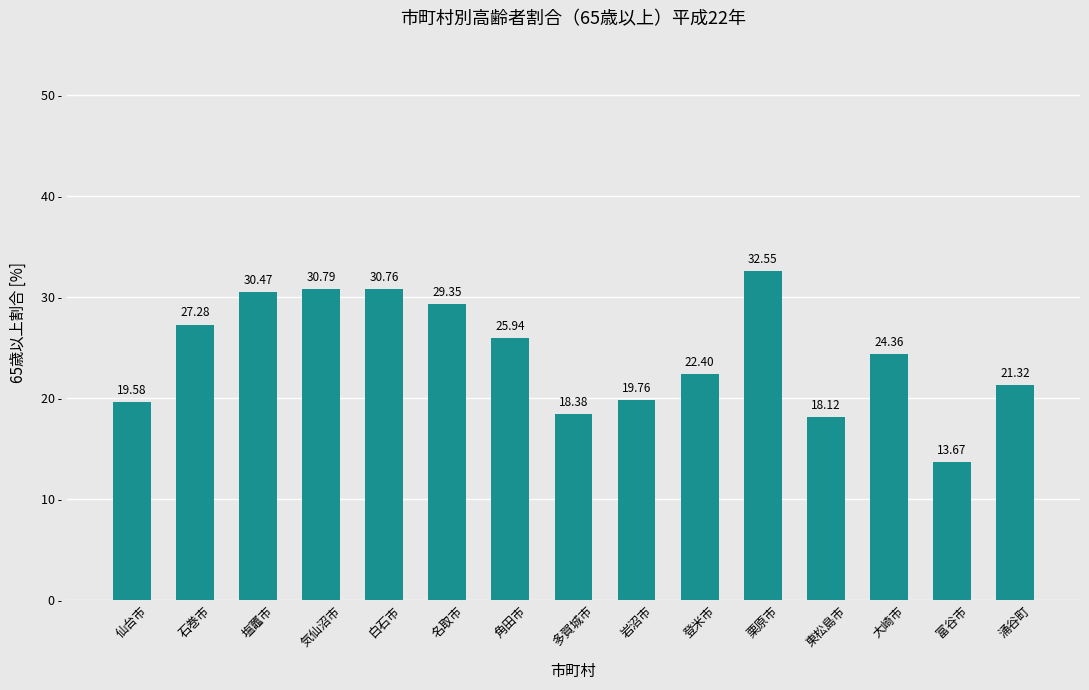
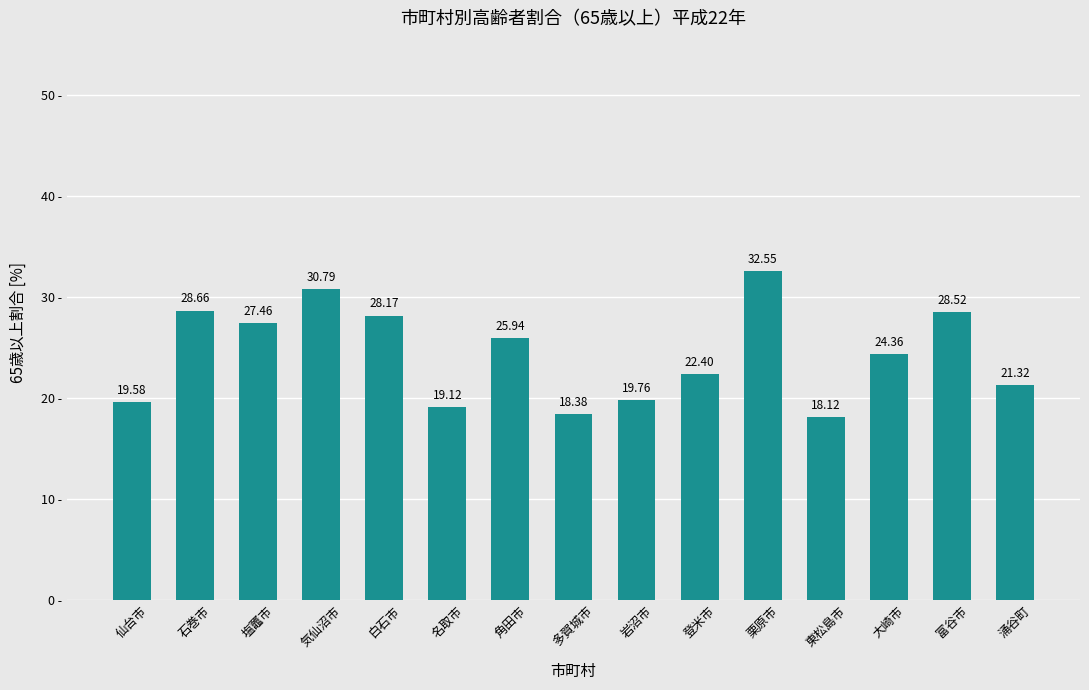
  {
    "仙台市": 19.58,
-   "石巻市": 27.28,
-   "塩竈市": 30.47,
+   "石巻市": 28.66,
+   "塩竈市": 27.46,
    "気仙沼市": 30.79,
-   "白石市": 30.76,
-   "名取市": 29.35,
+   "白石市": 28.17,
+   "名取市": 19.12,
    "角田市": 25.94,
    "多賀城市": 18.38,
    "岩沼市": 19.76,
    "登米市": 22.40,
    "栗原市": 32.55,
    "東松島市": 18.12,
    "大崎市": 24.36,
-   "富谷市": 13.67,
+   "富谷市": 28.52,
    "涌谷町": 21.32
  }
